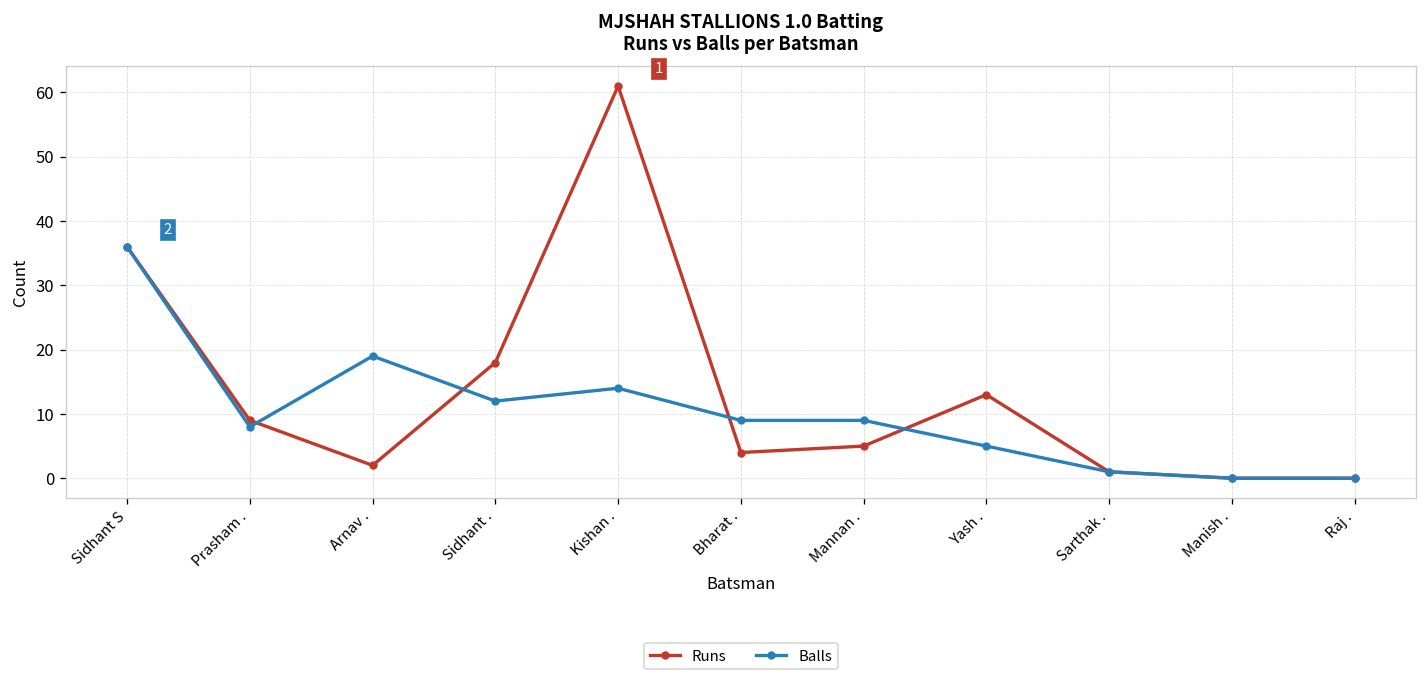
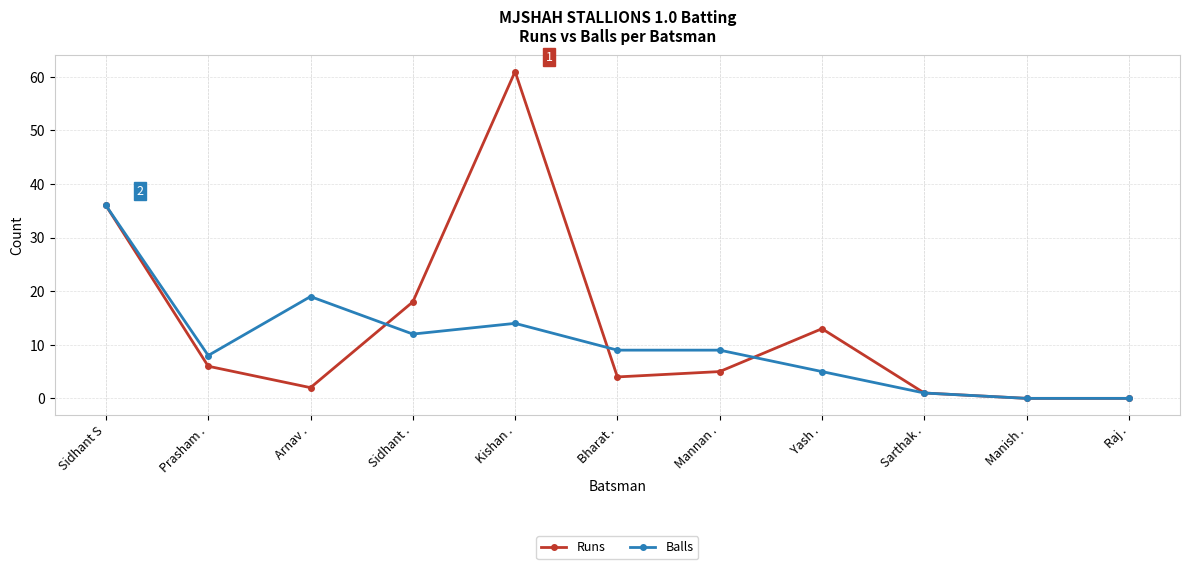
  {
    "Runs": {
-     "Prasham .": 9,
+     "Prasham .": 6,
      "Arnav .": 2,
      "Sidhant .": 18,
      "Kishan .": 61,
      "Bharat .": 4,
      "Mannan .": 5,
      "Yash .": 13
    },
    "Balls": {
      "Prasham .": 8,
      "Arnav .": 19,
      "Sidhant .": 12,
      "Kishan .": 14,
      "Bharat .": 9,
      "Mannan .": 9,
      "Yash .": 5
    }
  }
